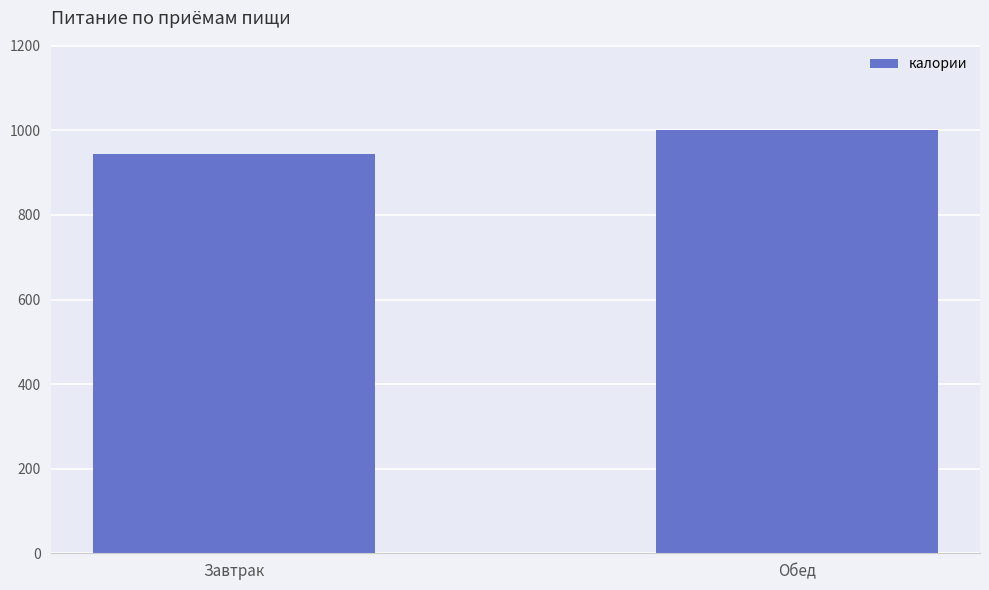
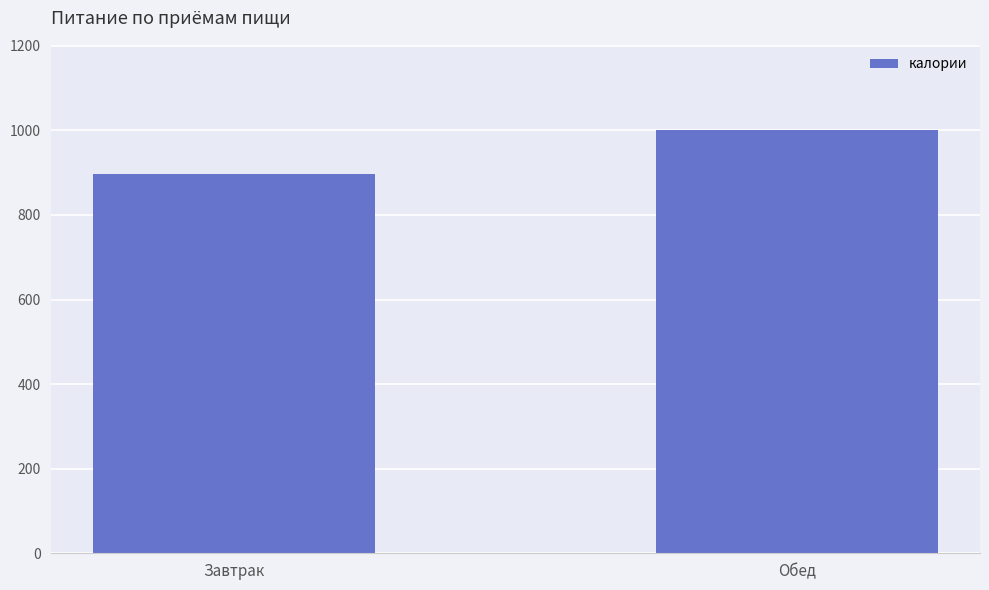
  {
-   "Завтрак": 940,
+   "Завтрак": 900,
    "Обед": 1000
  }
